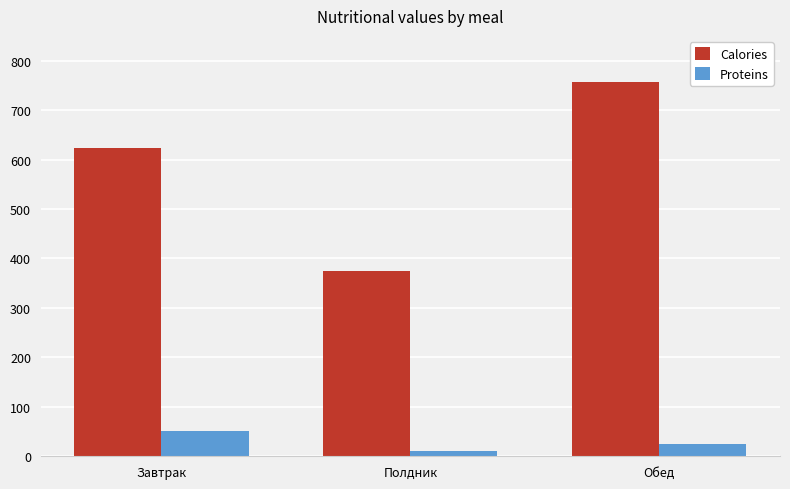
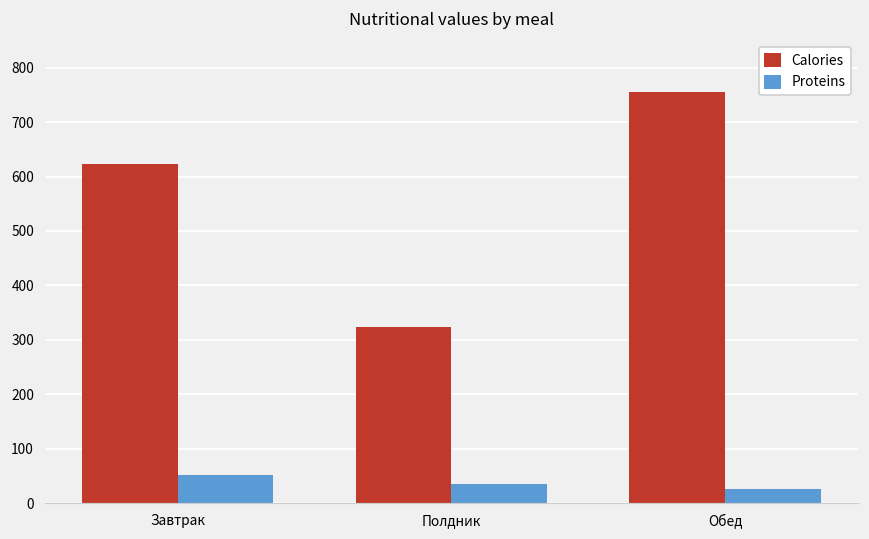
  {
    "Calories": {
      "Завтрак": 620,
-     "Полдник": 380,
+     "Полдник": 320,
      "Обед": 760
    },
    "Proteins": {
      "Завтрак": 50,
-     "Полдник": 10,
+     "Полдник": 40,
      "Обед": 20
    }
  }
